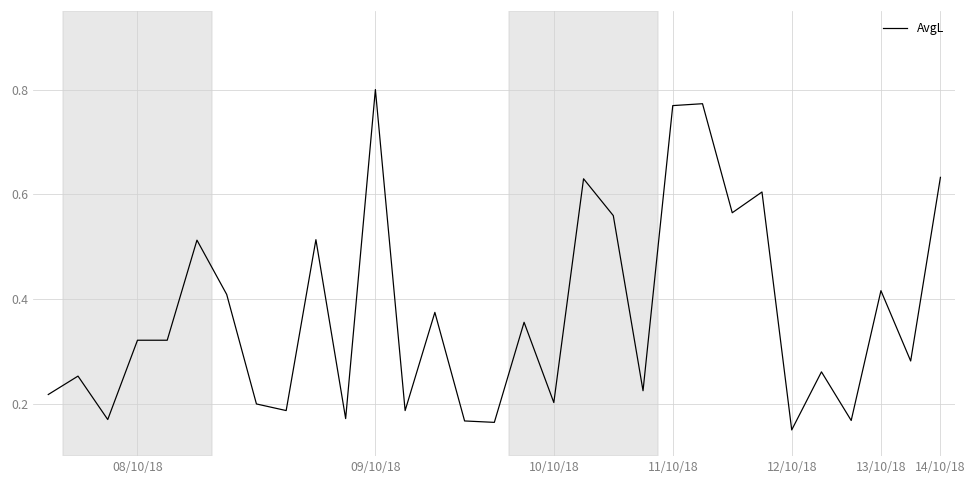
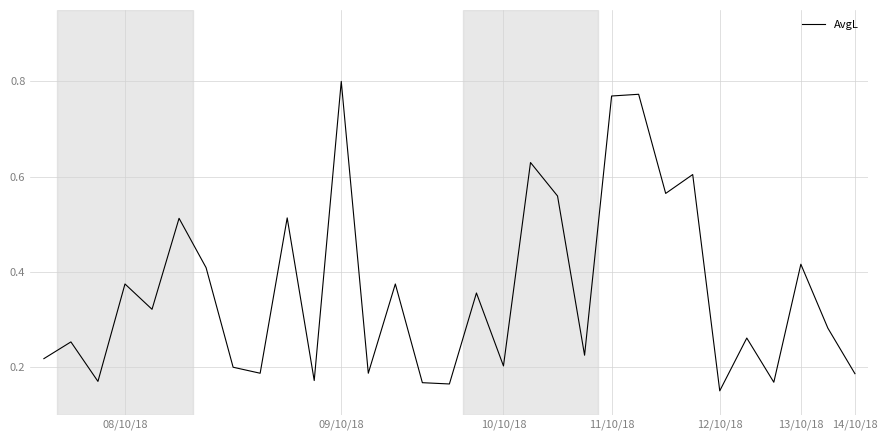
  {
-   "08/10/18": 0.32,
+   "08/10/18": 0.37,
    "09/10/18": 0.80,
    "10/10/18": 0.20,
    "11/10/18": 0.77,
    "12/10/18": 0.15,
    "13/10/18": 0.42,
-   "14/10/18": 0.63
+   "14/10/18": 0.19
  }
